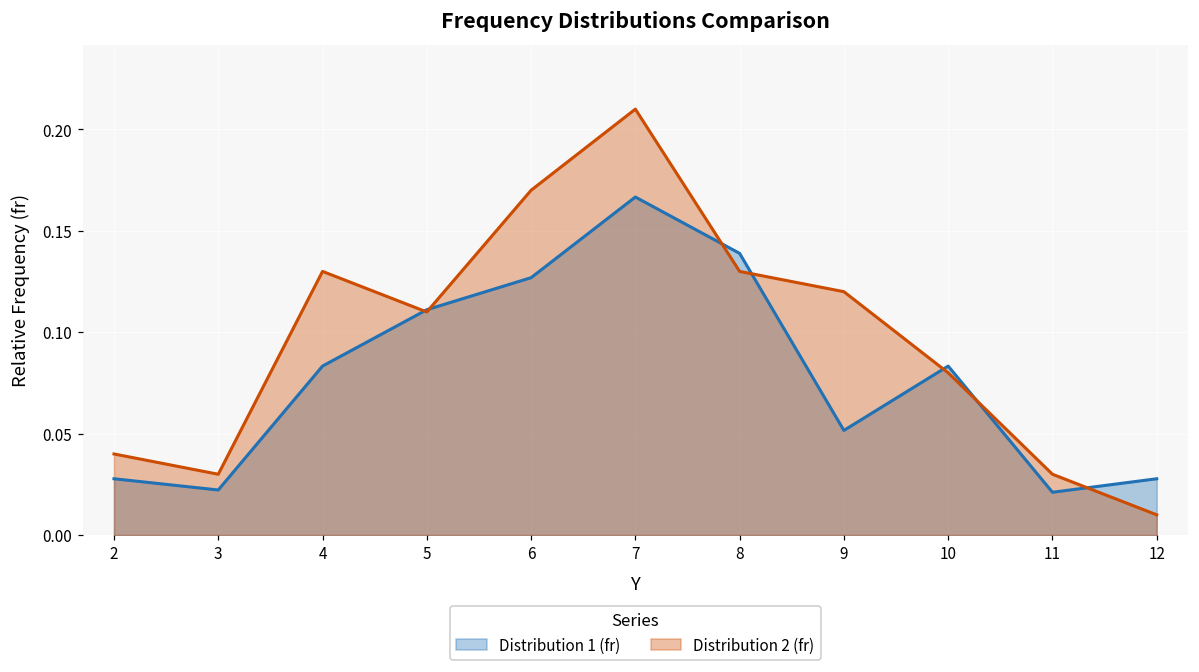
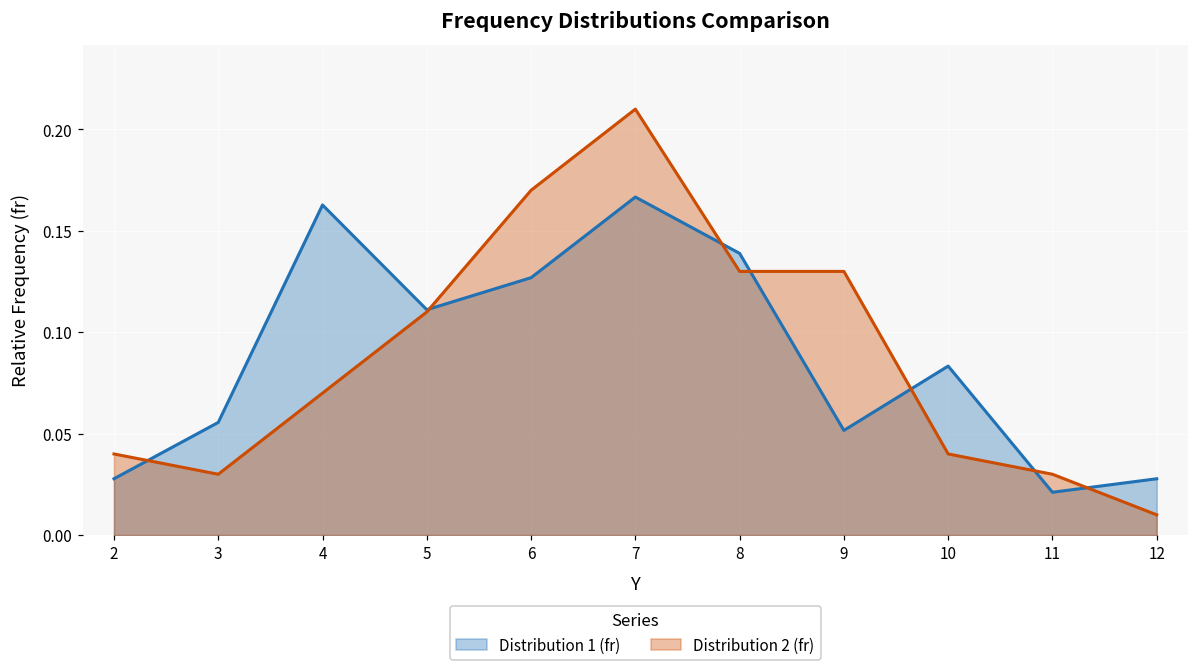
  {
    "Distribution 1 (fr)": {
      "2": 0.028,
-     "3": 0.022,
-     "4": 0.083,
+     "3": 0.056,
+     "4": 0.163,
      "6": 0.127,
      "7": 0.167,
      "8": 0.139,
      "9": 0.052,
      "10": 0.083,
      "11": 0.021,
      "12": 0.028
    },
    "Distribution 2 (fr)": {
      "2": 0.04,
      "3": 0.03,
-     "4": 0.13,
+     "4": 0.07,
      "6": 0.17,
      "7": 0.21,
      "8": 0.13,
-     "9": 0.12,
-     "10": 0.08,
+     "9": 0.13,
+     "10": 0.04,
      "11": 0.03,
      "12": 0.01
    }
  }
